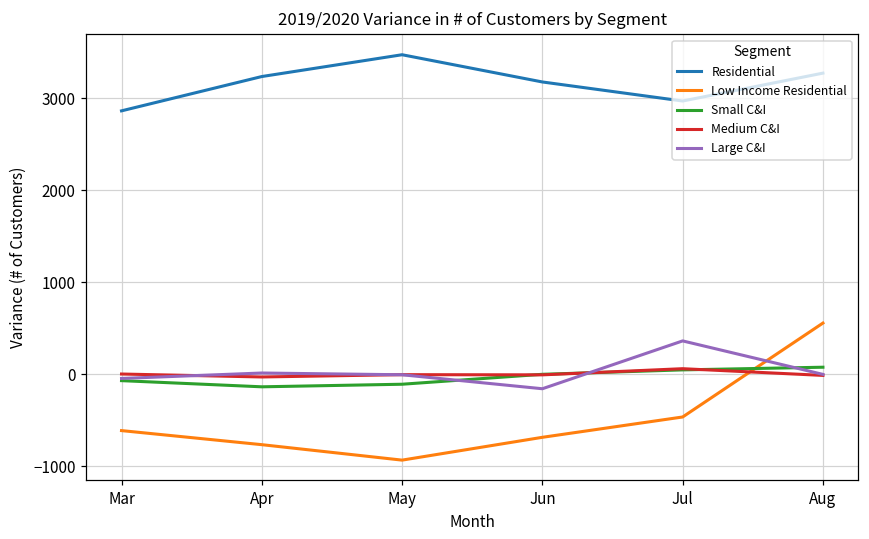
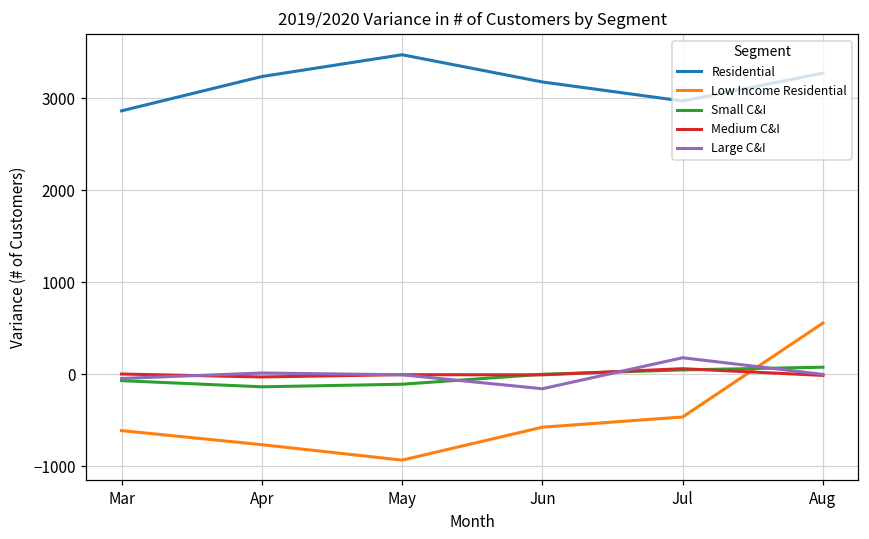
  {
    "Residential": {
      "Mar": 2900,
      "Apr": 3200,
      "May": 3500,
      "Jun": 3200
    },
    "Low Income Residential": {
      "Mar": -600,
      "Apr": -800,
      "May": -900,
-     "Jun": -700,
+     "Jun": -600,
      "Jul": -500,
      "Aug": 600
    },
    "Small C&I": {
      "Apr": -100,
      "May": -100,
      "Aug": 100
    },
    "Medium C&I": {
      "Mar": 0,
      "Apr": 0
    },
    "Large C&I": {
      "Apr": 0,
      "Jun": -200,
-     "Jul": 400
+     "Jul": 200
    }
  }
